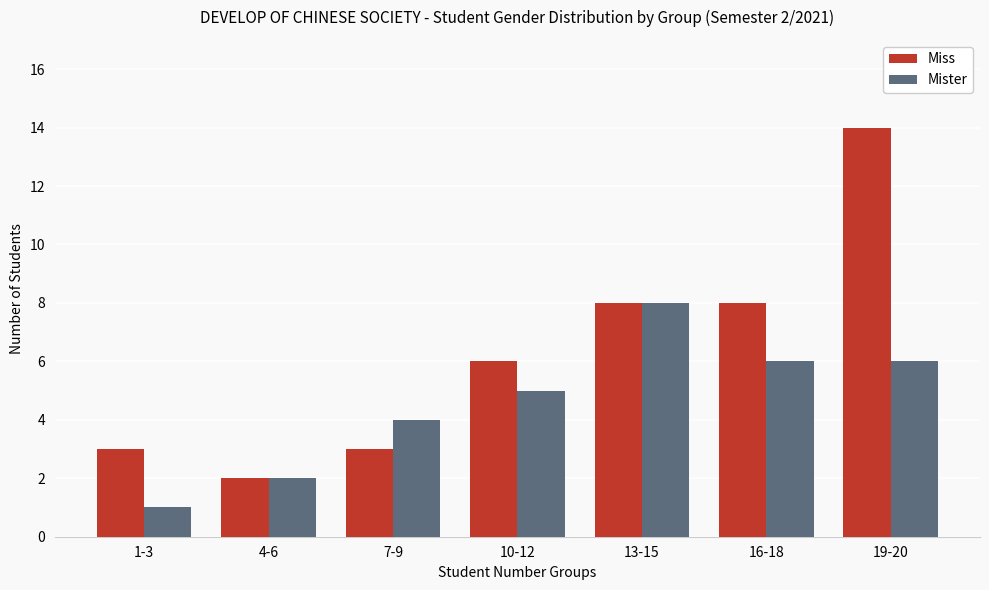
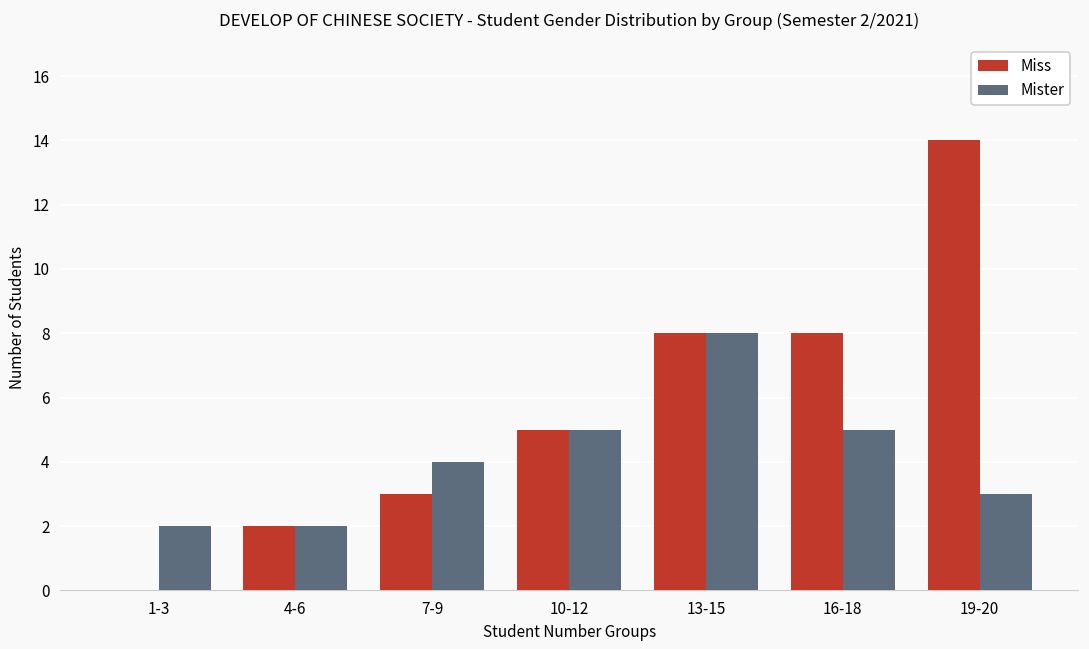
  {
    "Miss": {
-     "1-3": 3,
+     "1-3": 0,
      "4-6": 2,
      "7-9": 3,
-     "10-12": 6,
+     "10-12": 5,
      "13-15": 8,
      "16-18": 8,
      "19-20": 14
    },
    "Mister": {
-     "1-3": 1,
+     "1-3": 2,
      "4-6": 2,
      "7-9": 4,
      "10-12": 5,
      "13-15": 8,
-     "16-18": 6,
-     "19-20": 6
+     "16-18": 5,
+     "19-20": 3
    }
  }
